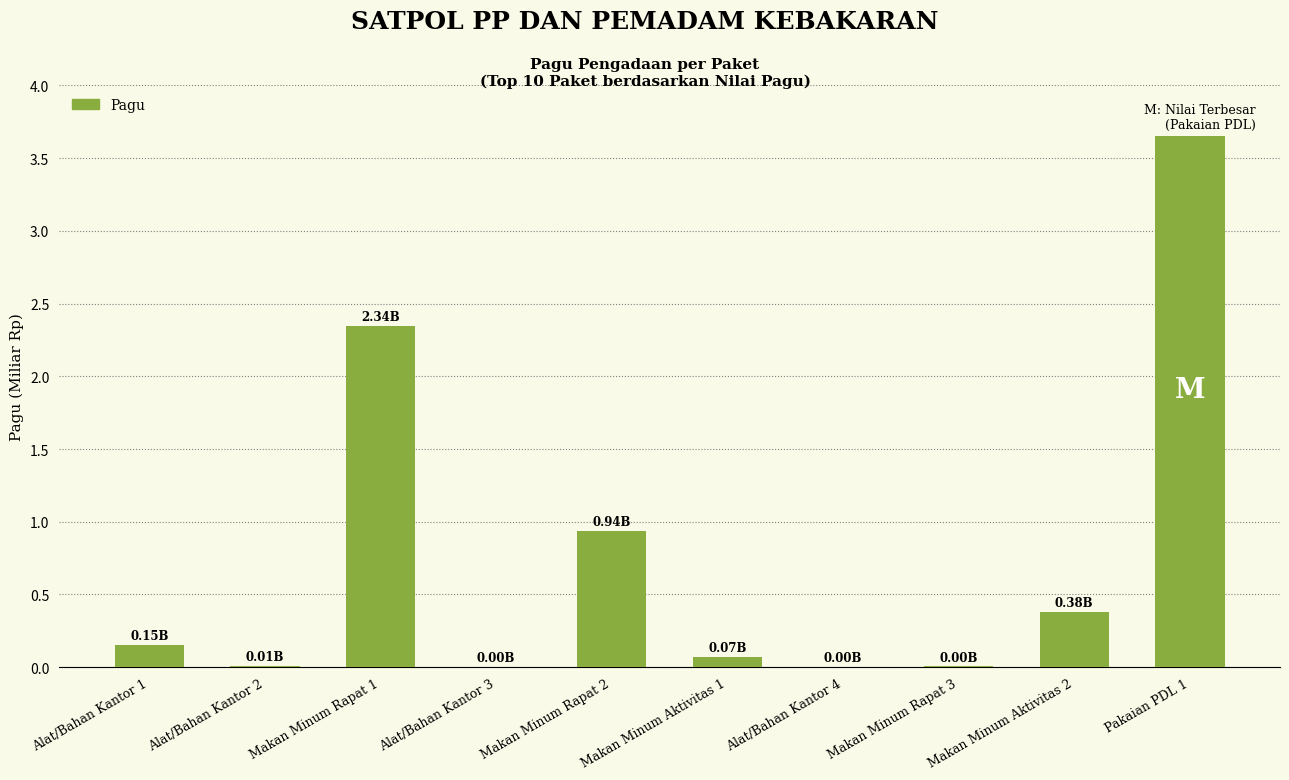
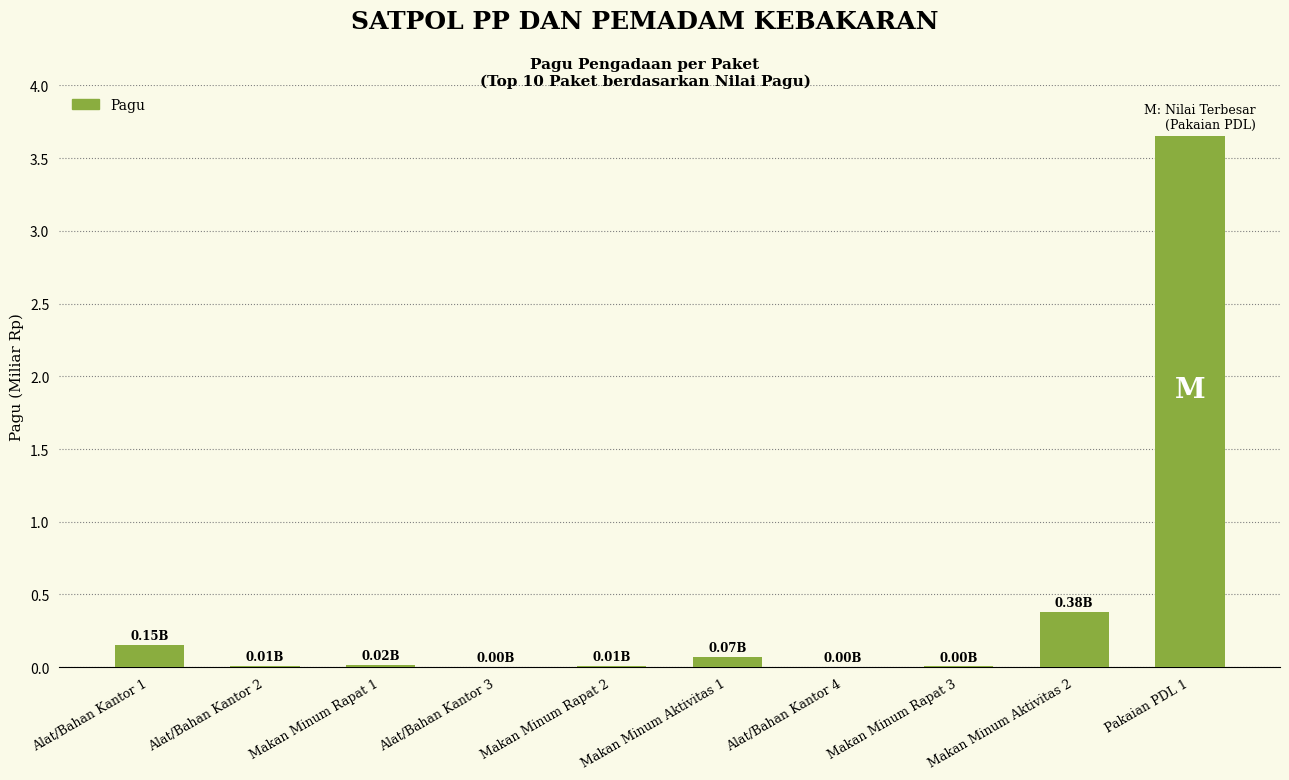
  {
    "Alat/Bahan Kantor 1": "0.15B",
    "Alat/Bahan Kantor 2": "0.01B",
-   "Makan Minum Rapat 1": "2.34B",
+   "Makan Minum Rapat 1": "0.02B",
    "Alat/Bahan Kantor 3": "0.00B",
-   "Makan Minum Rapat 2": "0.94B",
+   "Makan Minum Rapat 2": "0.01B",
    "Makan Minum Aktivitas 1": "0.07B",
    "Alat/Bahan Kantor 4": "0.00B",
    "Makan Minum Rapat 3": "0.00B",
    "Makan Minum Aktivitas 2": "0.38B"
  }
